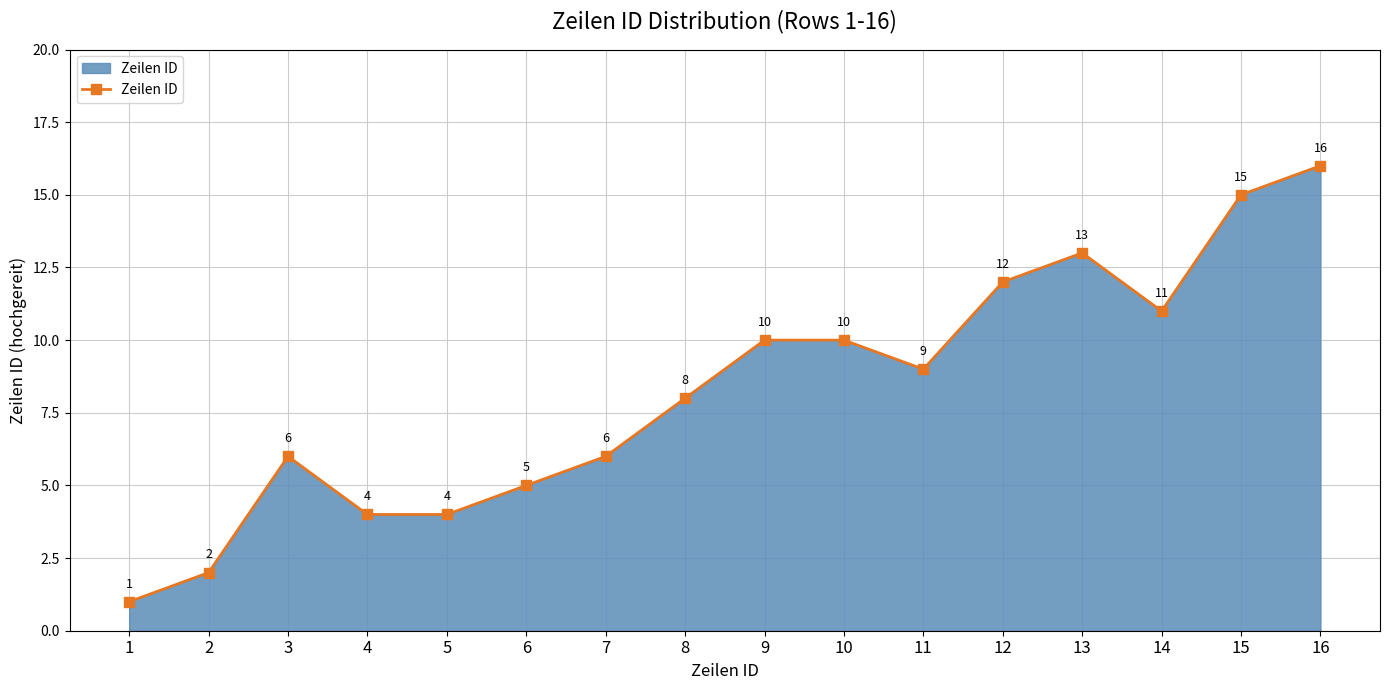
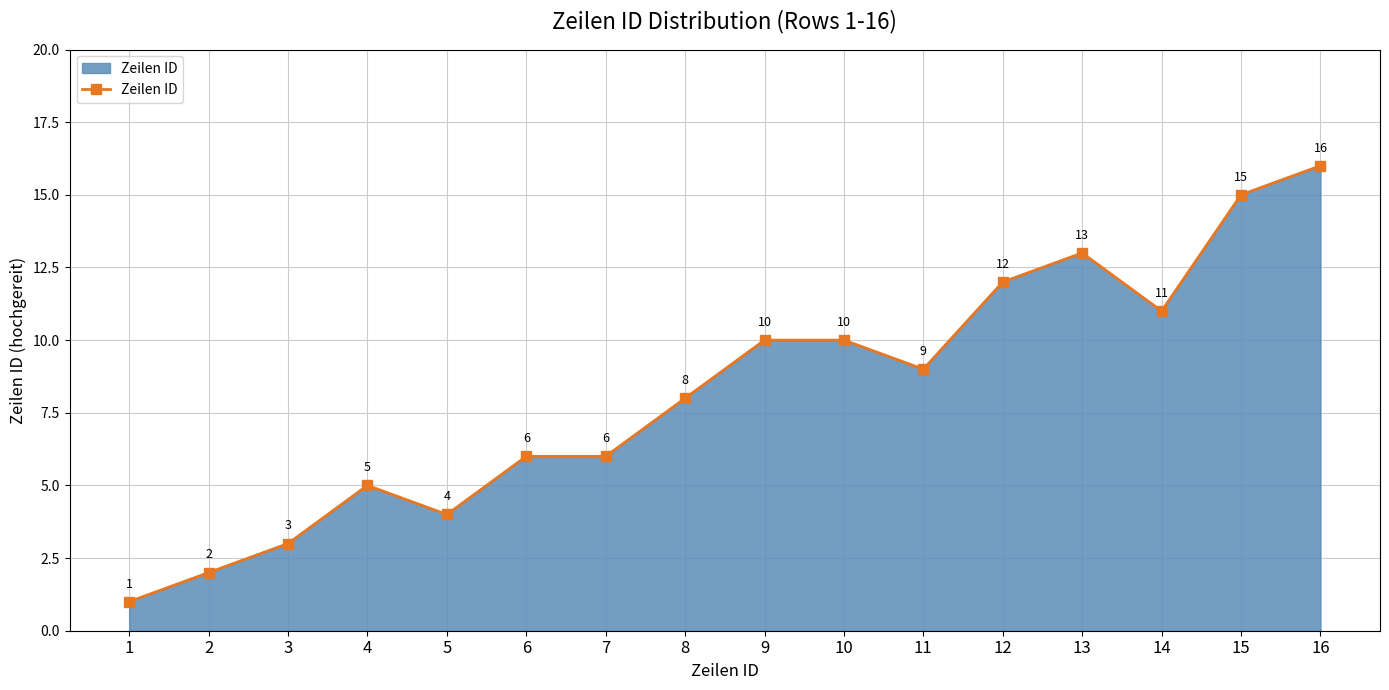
  {
    "1": 1,
    "2": 2,
-   "3": 6,
-   "4": 4,
+   "3": 3,
+   "4": 5,
    "5": 4,
-   "6": 5,
+   "6": 6,
    "7": 6,
    "8": 8,
    "9": 10,
    "10": 10,
    "11": 9,
    "12": 12,
    "13": 13,
    "14": 11,
    "15": 15,
    "16": 16
  }
